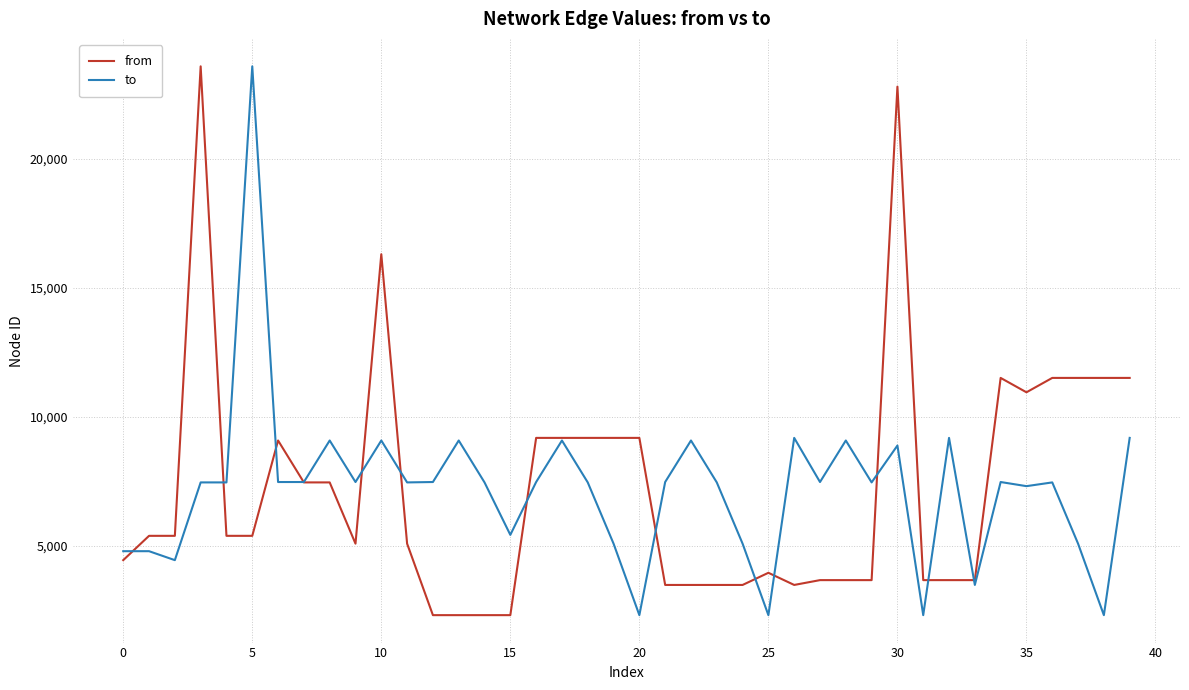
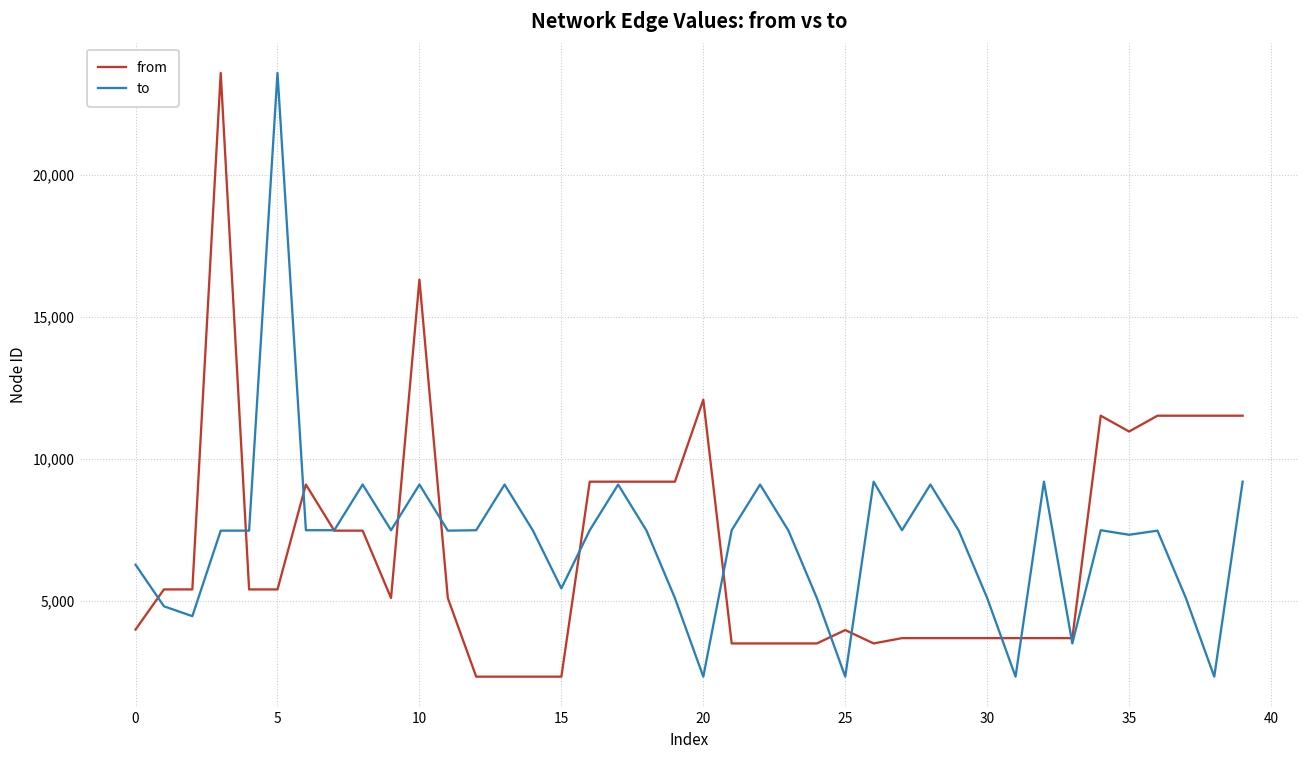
  {
    "from": {
-     "0": "4,500",
+     "0": "4,000",
      "5": "5,400",
      "10": "16,300",
      "15": "2,300",
-     "20": "9,200",
+     "20": "12,100",
      "25": "4,000",
-     "30": "22,800",
+     "30": "3,700",
      "35": "11,000"
    },
    "to": {
-     "0": "4,800",
+     "0": "6,300",
      "5": "23,600",
      "10": "9,100",
      "15": "5,400",
      "20": "2,300",
      "25": "2,300",
-     "30": "8,900",
+     "30": "5,100",
      "35": "7,300"
    }
  }
